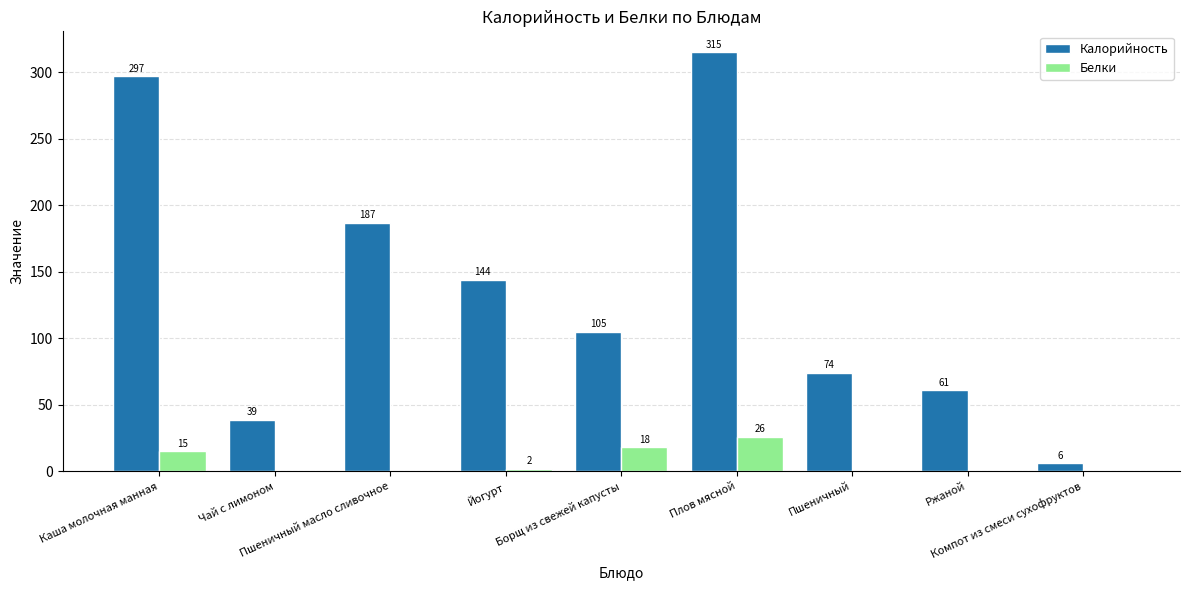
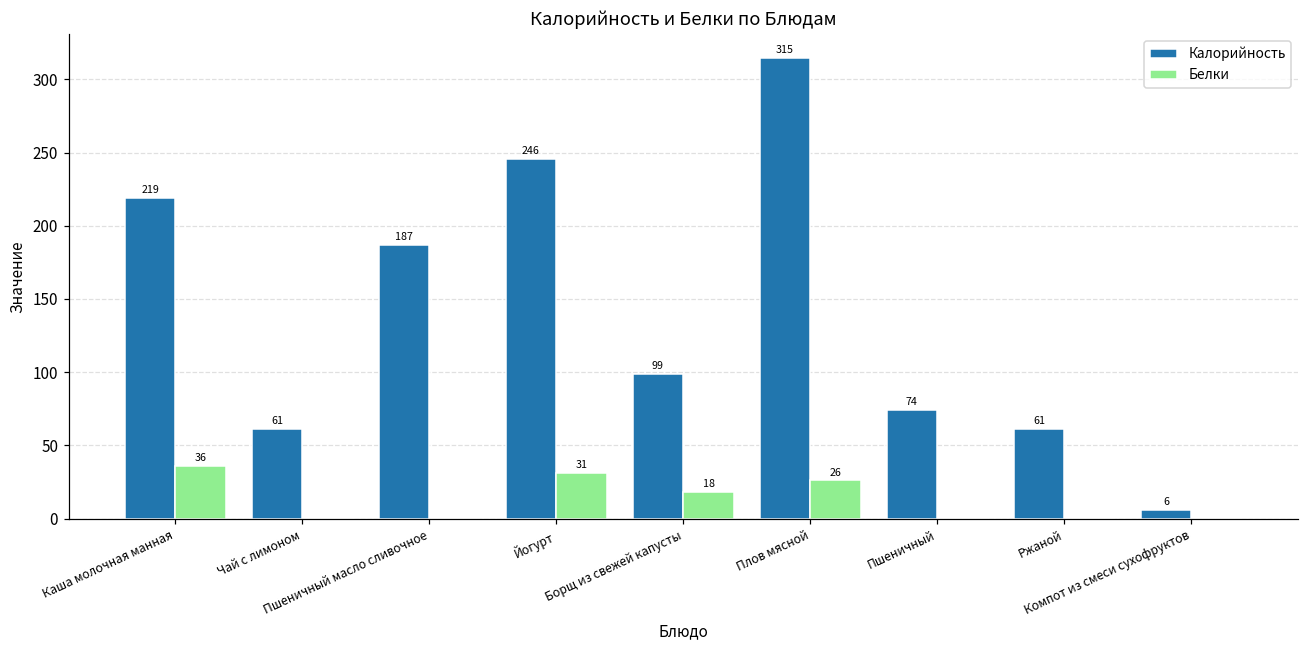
  {
    "Калорийность": {
-     "Каша молочная манная": 297,
-     "Чай с лимоном": 39,
+     "Каша молочная манная": 219,
+     "Чай с лимоном": 61,
      "Пшеничный масло сливочное": 187,
-     "Йогурт": 144,
-     "Борщ из свежей капусты": 105,
+     "Йогурт": 246,
+     "Борщ из свежей капусты": 99,
      "Плов мясной": 315,
      "Пшеничный": 74,
      "Ржаной": 61,
      "Компот из смеси сухофруктов": 6
    },
    "Белки": {
-     "Каша молочная манная": 15,
-     "Йогурт": 2,
+     "Каша молочная манная": 36,
+     "Йогурт": 31,
      "Борщ из свежей капусты": 18,
      "Плов мясной": 26
    }
  }
